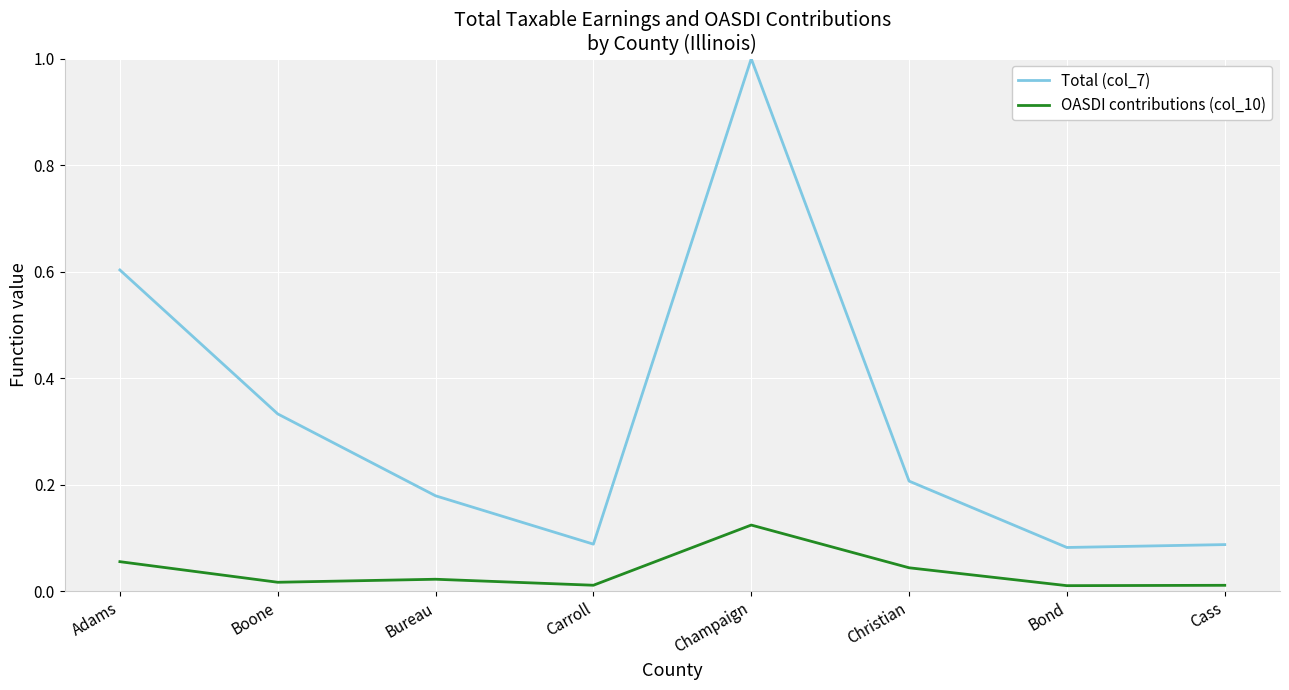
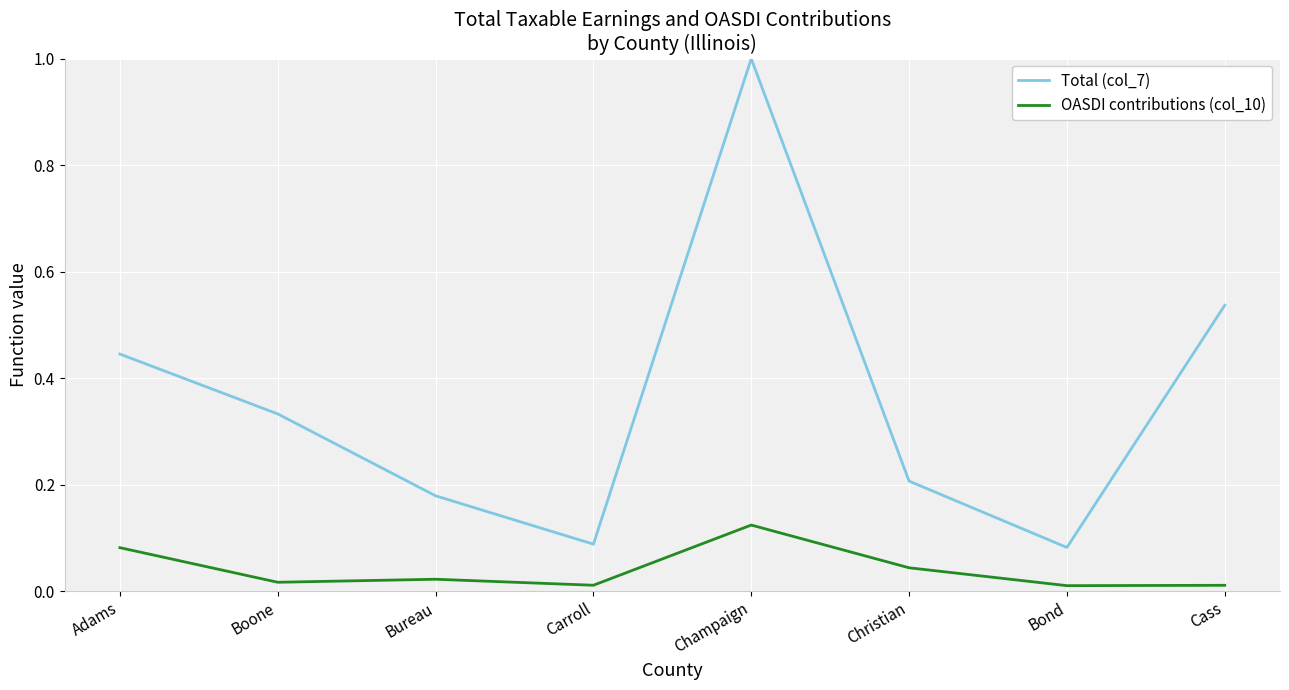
  {
    "Total (col_7)": {
-     "Adams": 0.60,
+     "Adams": 0.45,
      "Boone": 0.33,
      "Bureau": 0.18,
      "Carroll": 0.09,
      "Champaign": 1.00,
      "Christian": 0.21,
      "Bond": 0.08,
-     "Cass": 0.09
+     "Cass": 0.54
    },
    "OASDI contributions (col_10)": {
-     "Adams": 0.06,
+     "Adams": 0.08,
      "Boone": 0.02,
      "Bureau": 0.02,
      "Carroll": 0.01,
      "Champaign": 0.12,
      "Christian": 0.04,
      "Bond": 0.01,
      "Cass": 0.01
    }
  }
